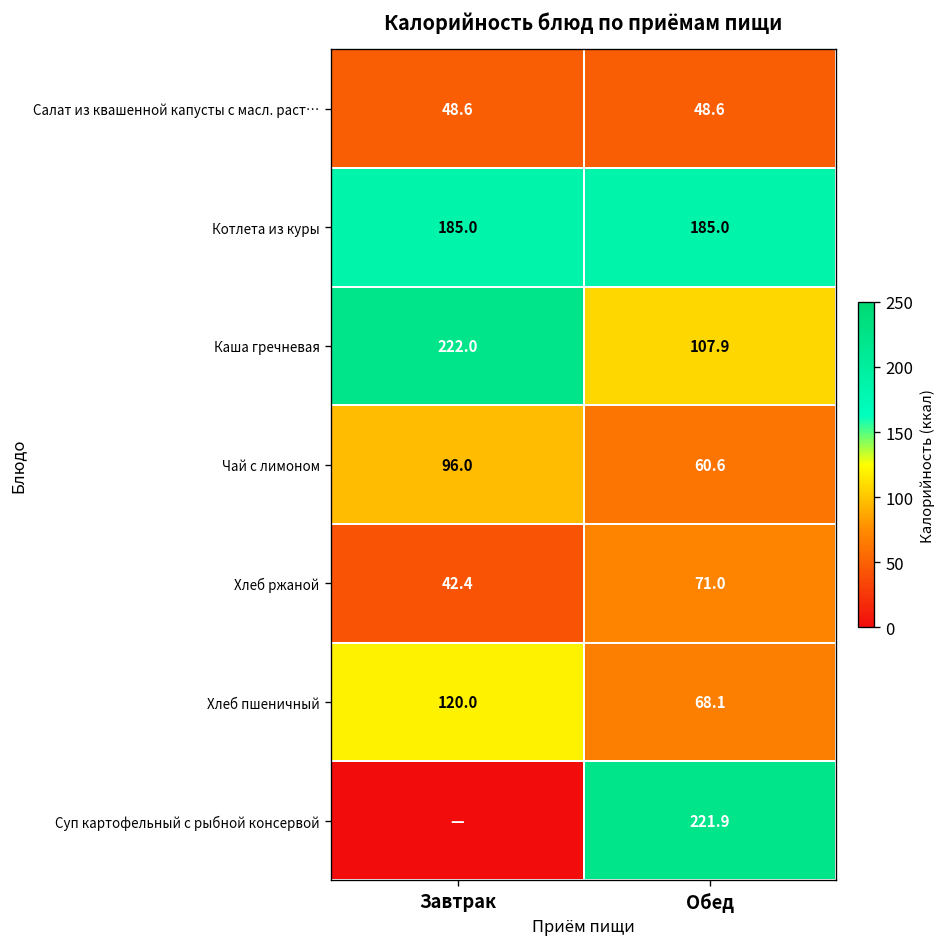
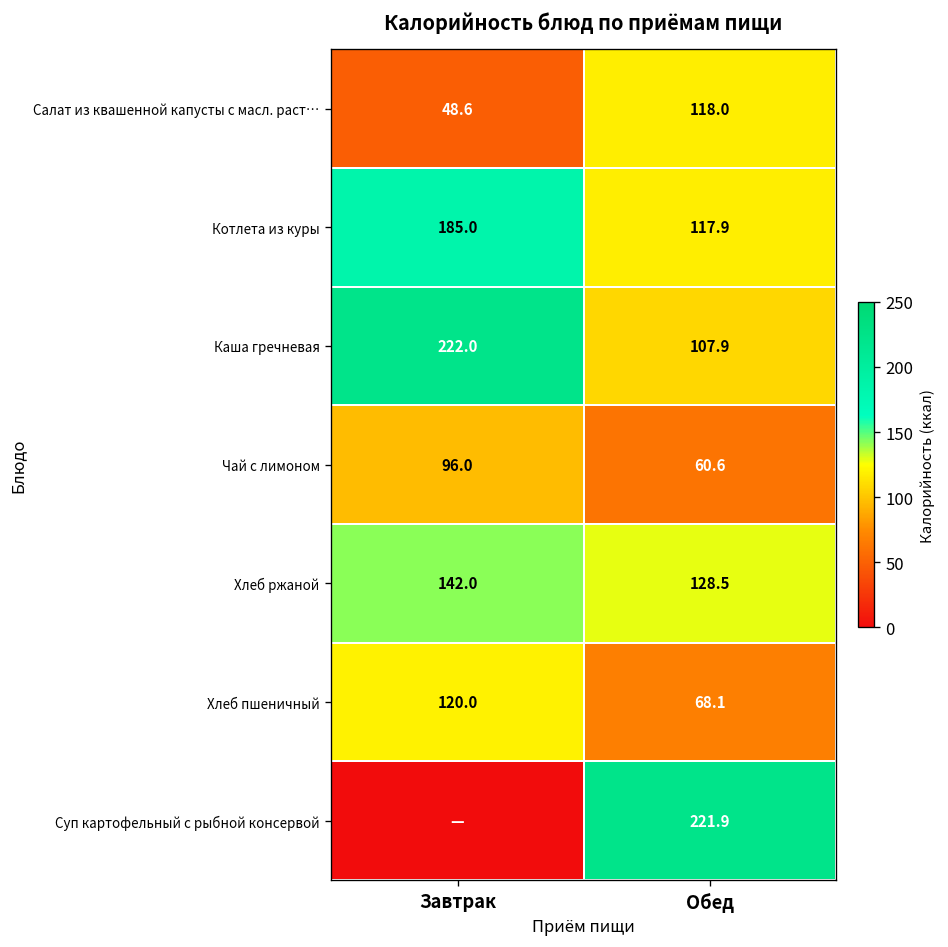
  {
    "Салат из квашенной капусты с масл. раст…": {
      "Завтрак": 48.6,
-     "Обед": 48.6
+     "Обед": 118.0
    },
    "Котлета из куры": {
      "Завтрак": 185.0,
-     "Обед": 185.0
+     "Обед": 117.9
    },
    "Каша гречневая": {
      "Завтрак": 222.0,
      "Обед": 107.9
    },
    "Чай с лимоном": {
      "Завтрак": 96.0,
      "Обед": 60.6
    },
    "Хлеб ржаной": {
-     "Завтрак": 42.4,
-     "Обед": 71.0
+     "Завтрак": 142.0,
+     "Обед": 128.5
    },
    "Хлеб пшеничный": {
      "Завтрак": 120.0,
      "Обед": 68.1
    },
    "Суп картофельный с рыбной консервой": {
      "Обед": 221.9
    }
  }
